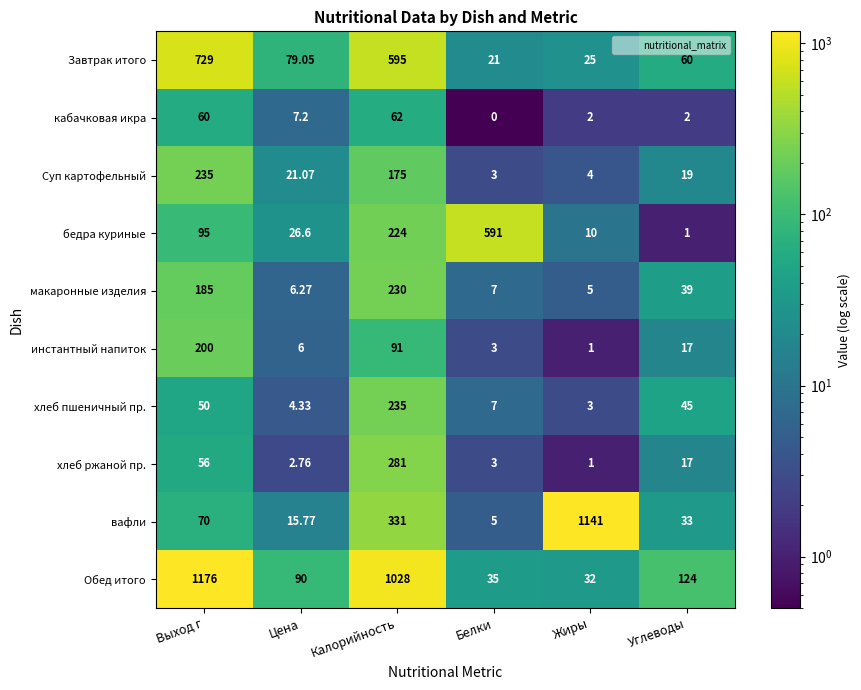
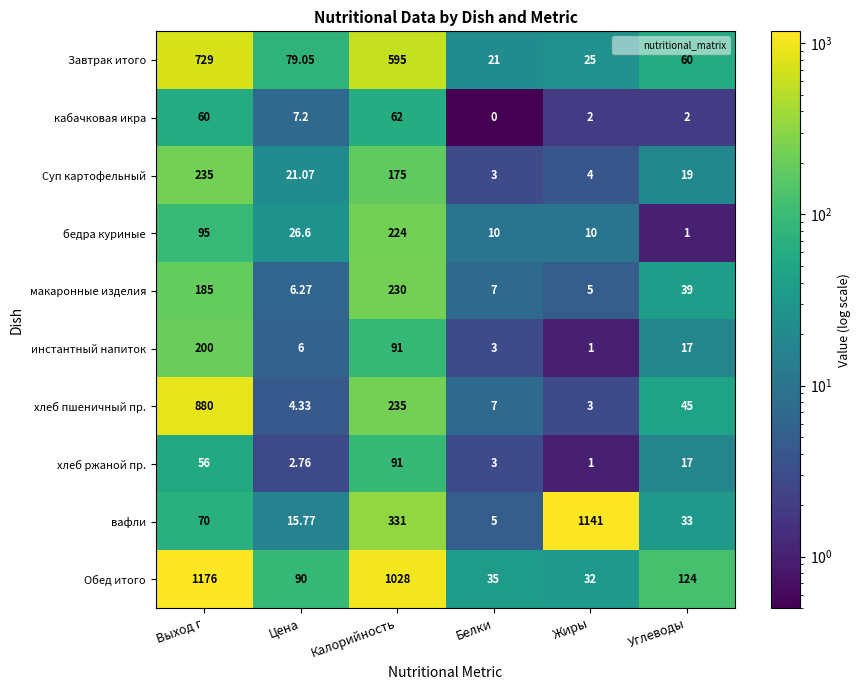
  {
    "Завтрак итого": {
      "Выход г": 729,
      "Цена": 79.05,
      "Калорийность": 595,
      "Белки": 21,
      "Жиры": 25
    },
    "кабачковая икра": {
      "Выход г": 60,
      "Цена": 7.2,
      "Калорийность": 62,
      "Белки": 0,
      "Жиры": 2,
      "Углеводы": 2
    },
    "Суп картофельный": {
      "Выход г": 235,
      "Цена": 21.07,
      "Калорийность": 175,
      "Белки": 3,
      "Жиры": 4,
      "Углеводы": 19
    },
    "бедра куриные": {
      "Выход г": 95,
      "Цена": 26.6,
      "Калорийность": 224,
-     "Белки": 591,
+     "Белки": 10,
      "Жиры": 10,
      "Углеводы": 1
    },
    "макаронные изделия": {
      "Выход г": 185,
      "Цена": 6.27,
      "Калорийность": 230,
      "Белки": 7,
      "Жиры": 5,
      "Углеводы": 39
    },
    "инстантный напиток": {
      "Выход г": 200,
      "Цена": 6,
      "Калорийность": 91,
      "Белки": 3,
      "Жиры": 1,
      "Углеводы": 17
    },
    "хлеб пшеничный пр.": {
-     "Выход г": 50,
+     "Выход г": 880,
      "Цена": 4.33,
      "Калорийность": 235,
      "Белки": 7,
      "Жиры": 3,
      "Углеводы": 45
    },
    "хлеб ржаной пр.": {
      "Выход г": 56,
      "Цена": 2.76,
-     "Калорийность": 281,
+     "Калорийность": 91,
      "Белки": 3,
      "Жиры": 1,
      "Углеводы": 17
    },
    "вафли": {
      "Выход г": 70,
      "Цена": 15.77,
      "Калорийность": 331,
      "Белки": 5,
      "Жиры": 1141,
      "Углеводы": 33
    },
    "Обед итого": {
      "Выход г": 1176,
      "Цена": 90,
      "Калорийность": 1028,
      "Белки": 35,
      "Жиры": 32,
      "Углеводы": 124
    }
  }
